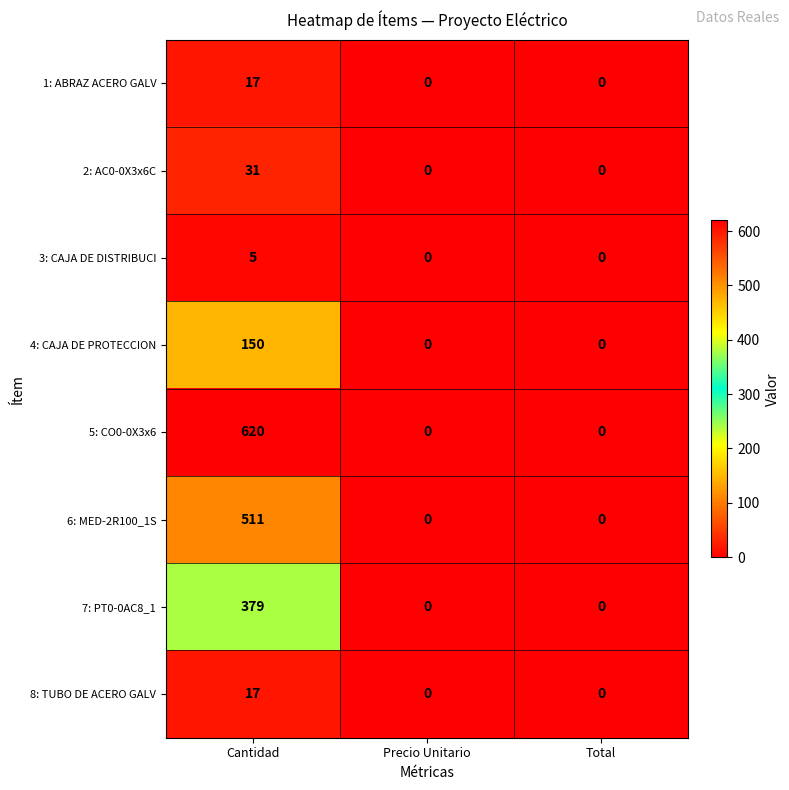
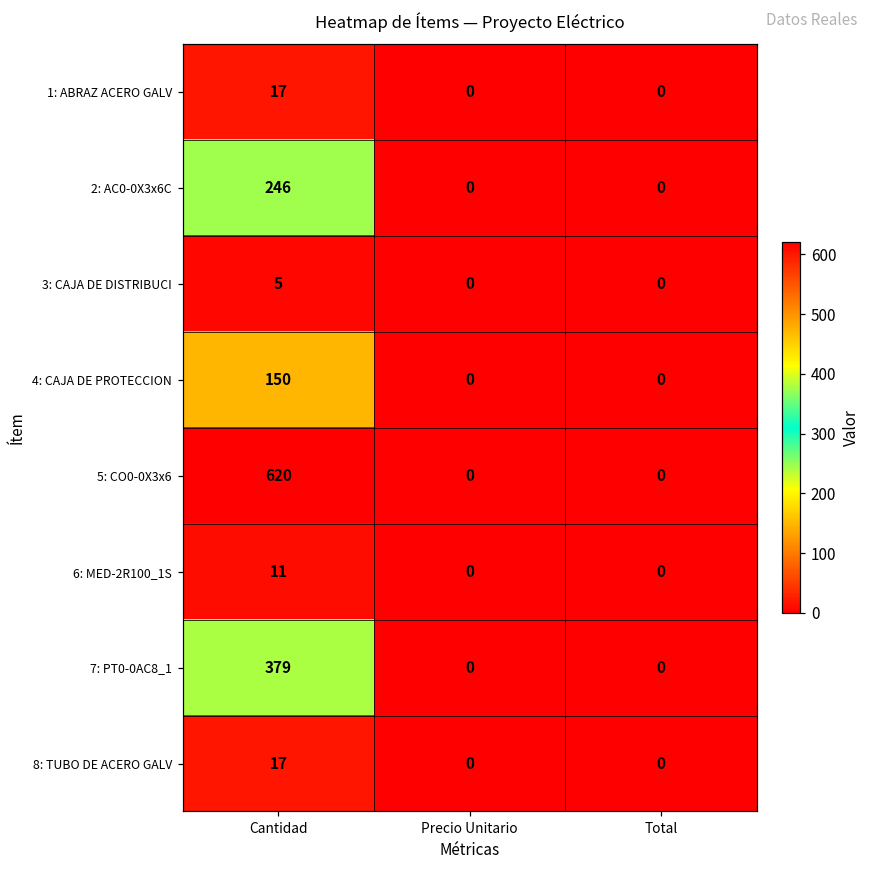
  {
    "1: ABRAZ ACERO GALV": {
      "Cantidad": 17,
      "Precio Unitario": 0,
      "Total": 0
    },
    "2: AC0-0X3x6C": {
-     "Cantidad": 31,
+     "Cantidad": 246,
      "Precio Unitario": 0,
      "Total": 0
    },
    "3: CAJA DE DISTRIBUCI": {
      "Cantidad": 5,
      "Precio Unitario": 0,
      "Total": 0
    },
    "4: CAJA DE PROTECCION": {
      "Cantidad": 150,
      "Precio Unitario": 0,
      "Total": 0
    },
    "5: CO0-0X3x6": {
      "Cantidad": 620,
      "Precio Unitario": 0,
      "Total": 0
    },
    "6: MED-2R100_1S": {
-     "Cantidad": 511,
+     "Cantidad": 11,
      "Precio Unitario": 0,
      "Total": 0
    },
    "7: PT0-0AC8_1": {
      "Cantidad": 379,
      "Precio Unitario": 0,
      "Total": 0
    },
    "8: TUBO DE ACERO GALV": {
      "Cantidad": 17,
      "Precio Unitario": 0,
      "Total": 0
    }
  }
